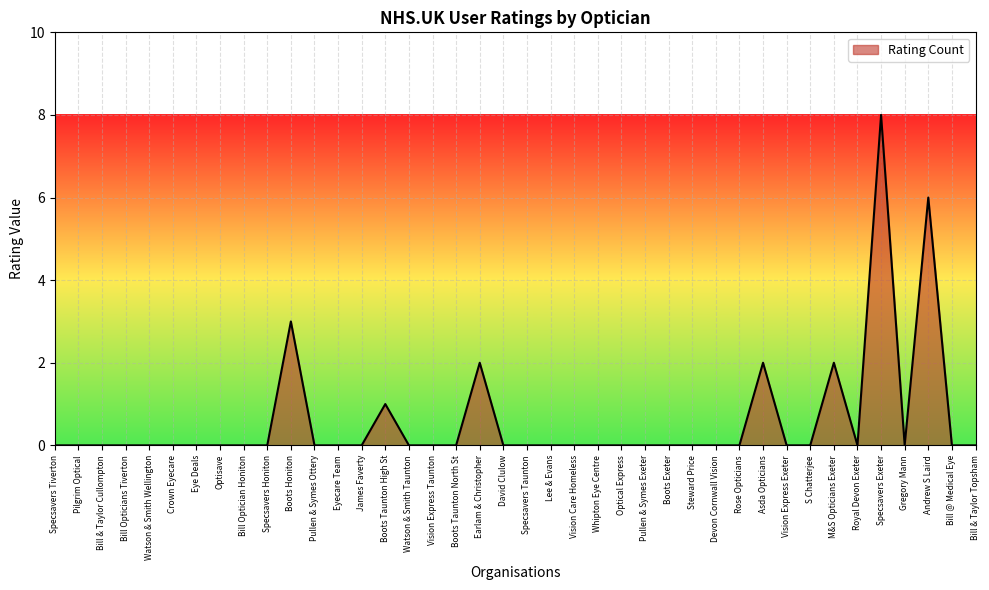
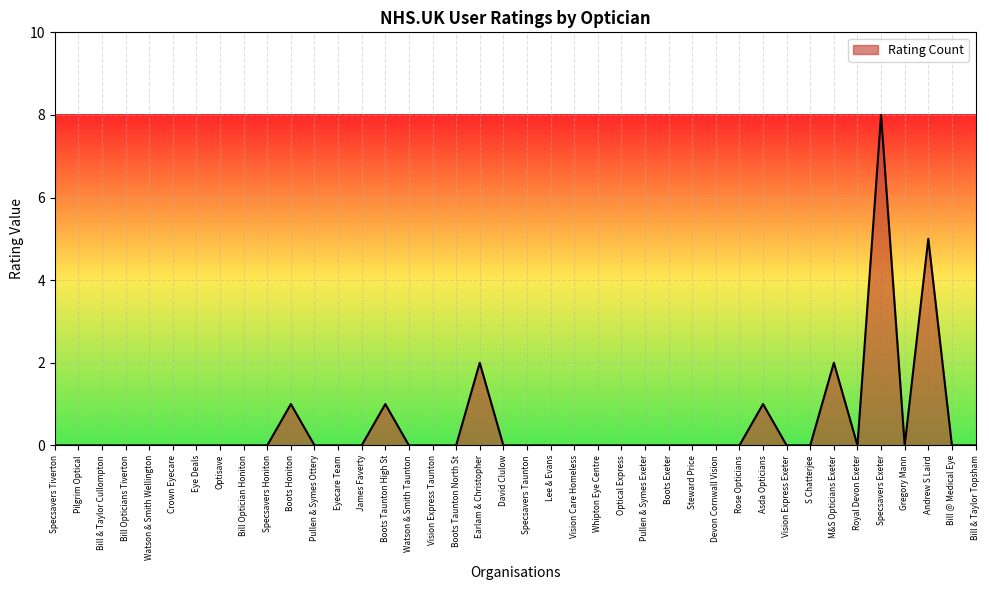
  {
    "Specsavers Tiverton": 0,
    "Pilgrim Optical": 0,
    "Bill & Taylor Cullompton": 0,
    "Bill Opticians Tiverton": 0,
    "Watson & Smith Wellington": 0,
    "Crown Eyecare": 0,
    "Eye Deals": 0,
    "Optisave": 0,
    "Bill Optician Honiton": 0,
    "Specsavers Honiton": 0,
-   "Boots Honiton": 3,
+   "Boots Honiton": 1,
    "Pullen & Symes Ottery": 0,
    "Eyecare Team": 0,
    "James Faverty": 0,
    "Boots Taunton High St": 1,
    "Watson & Smith Taunton": 0,
    "Vision Express Taunton": 0,
    "Boots Taunton North St": 0,
    "Earlam & Christopher": 2,
    "David Clulow": 0,
    "Specsavers Taunton": 0,
    "Lee & Evans": 0,
    "Vision Care Homeless": 0,
    "Whipton Eye Centre": 0,
    "Optical Express": 0,
    "Pullen & Symes Exeter": 0,
    "Boots Exeter": 0,
    "Steward Price": 0,
    "Devon Cornwall Vision": 0,
    "Rose Opticians": 0,
-   "Asda Opticians": 2,
+   "Asda Opticians": 1,
    "Vision Express Exeter": 0,
    "S Chatterjee": 0,
    "M&S Opticians Exeter": 2,
    "Royal Devon Exeter": 0,
    "Specsavers Exeter": 8,
    "Gregory Mann": 0,
-   "Andrew S Laird": 6,
+   "Andrew S Laird": 5,
    "Bill @ Medical Eye": 0,
    "Bill & Taylor Topsham": 0
  }
